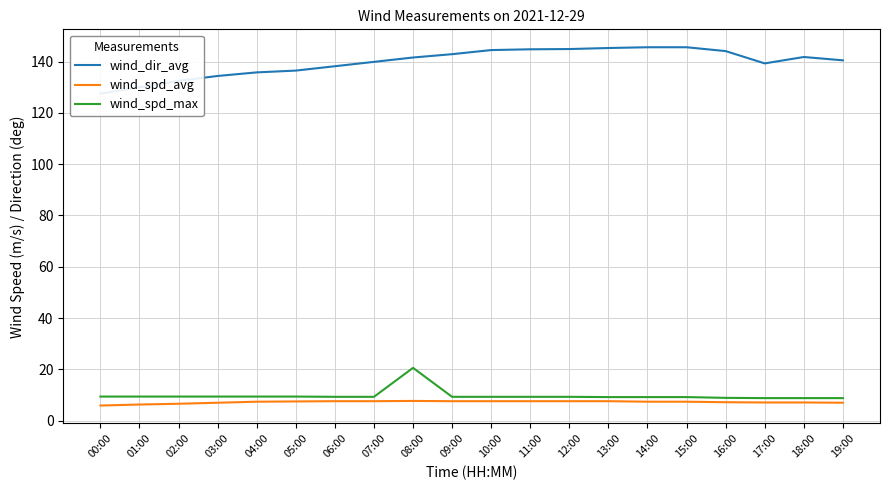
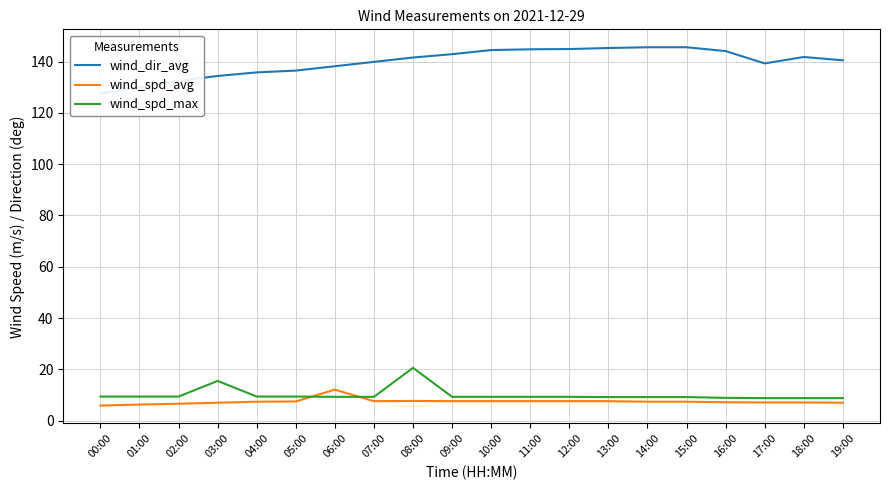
  {
    "wind_dir_avg": {
      "03:00": 134,
      "04:00": 136,
      "05:00": 137,
      "06:00": 138,
      "07:00": 140,
      "08:00": 142,
      "09:00": 143,
      "10:00": 145,
      "11:00": 145,
      "12:00": 145,
      "13:00": 145,
      "14:00": 146,
      "15:00": 146,
      "16:00": 144,
      "17:00": 139,
      "18:00": 142,
      "19:00": 141
    },
    "wind_spd_avg": {
      "00:00": 6,
      "01:00": 6,
      "02:00": 7,
      "03:00": 7,
      "04:00": 7,
      "05:00": 8,
-     "06:00": 8,
+     "06:00": 12,
      "07:00": 8,
      "08:00": 8,
      "09:00": 8,
      "10:00": 8,
      "11:00": 8,
      "12:00": 8,
      "13:00": 8,
      "14:00": 7,
      "15:00": 7,
      "16:00": 7,
      "17:00": 7,
      "18:00": 7,
      "19:00": 7
    },
    "wind_spd_max": {
      "00:00": 9,
      "01:00": 9,
      "02:00": 9,
-     "03:00": 9,
+     "03:00": 16,
      "04:00": 9,
      "05:00": 9,
      "06:00": 9,
      "07:00": 9,
      "08:00": 21,
      "09:00": 9,
      "10:00": 9,
      "11:00": 9,
      "12:00": 9,
      "13:00": 9,
      "14:00": 9,
      "15:00": 9,
      "16:00": 9,
      "17:00": 9,
      "18:00": 9,
      "19:00": 9
    }
  }
